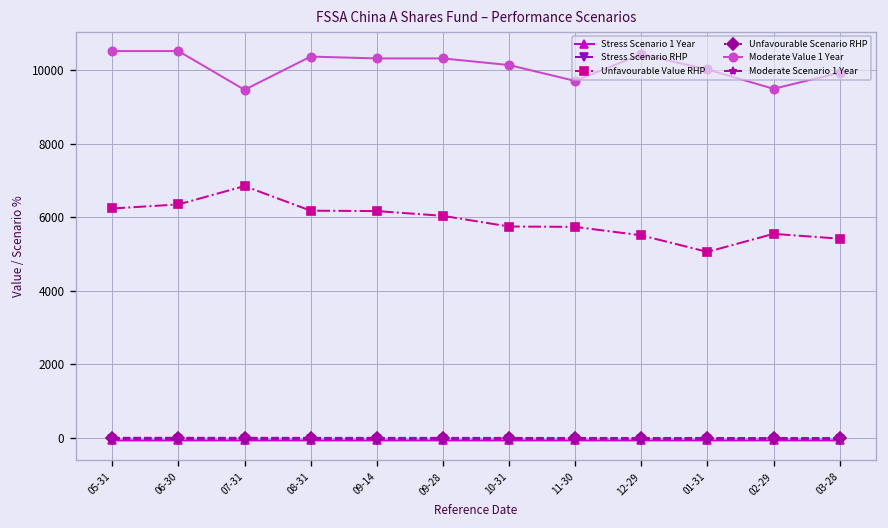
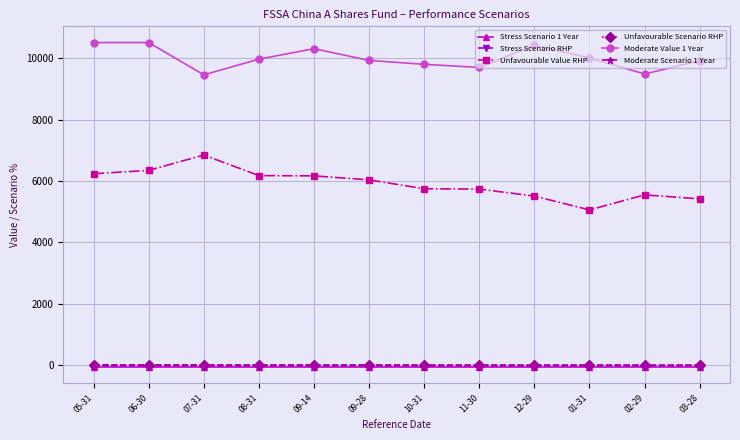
  {
    "Moderate Value 1 Year": {
      "05-31": 10500,
      "06-30": 10500,
      "07-31": 9500,
-     "08-31": 10400,
+     "08-31": 10000,
      "09-14": 10300,
-     "09-28": 10300,
-     "10-31": 10100,
+     "09-28": 9900,
+     "10-31": 9800,
      "02-29": 9500
    }
  }
